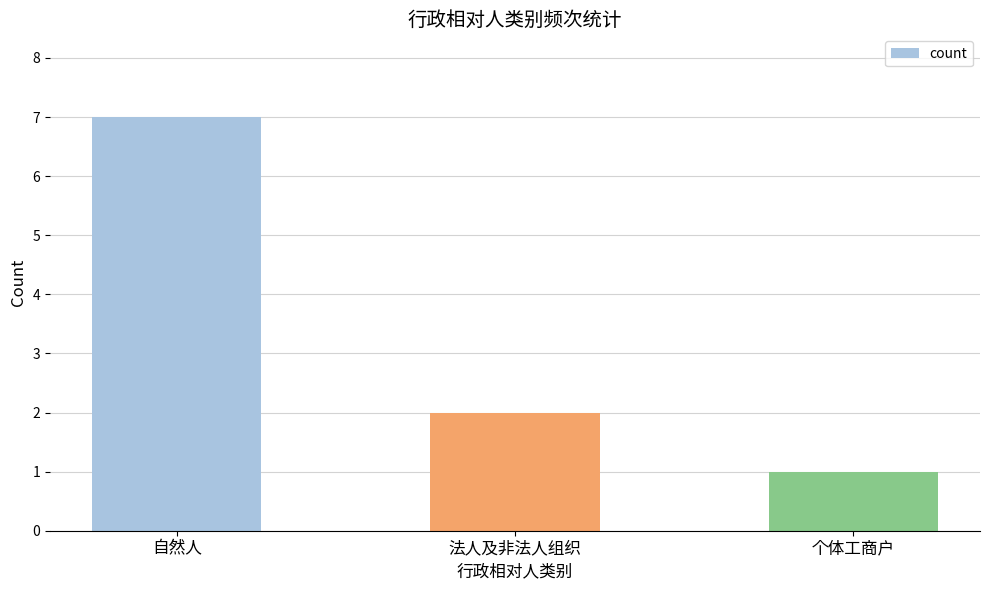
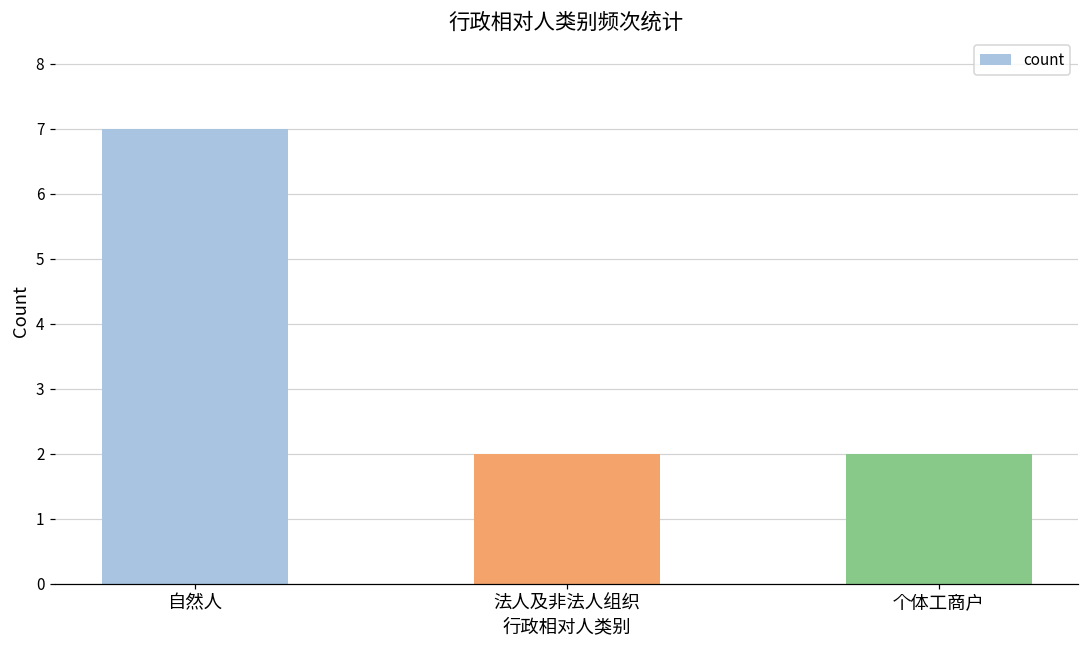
  {
    "自然人": 7,
    "法人及非法人组织": 2,
-   "个体工商户": 1
+   "个体工商户": 2
  }
